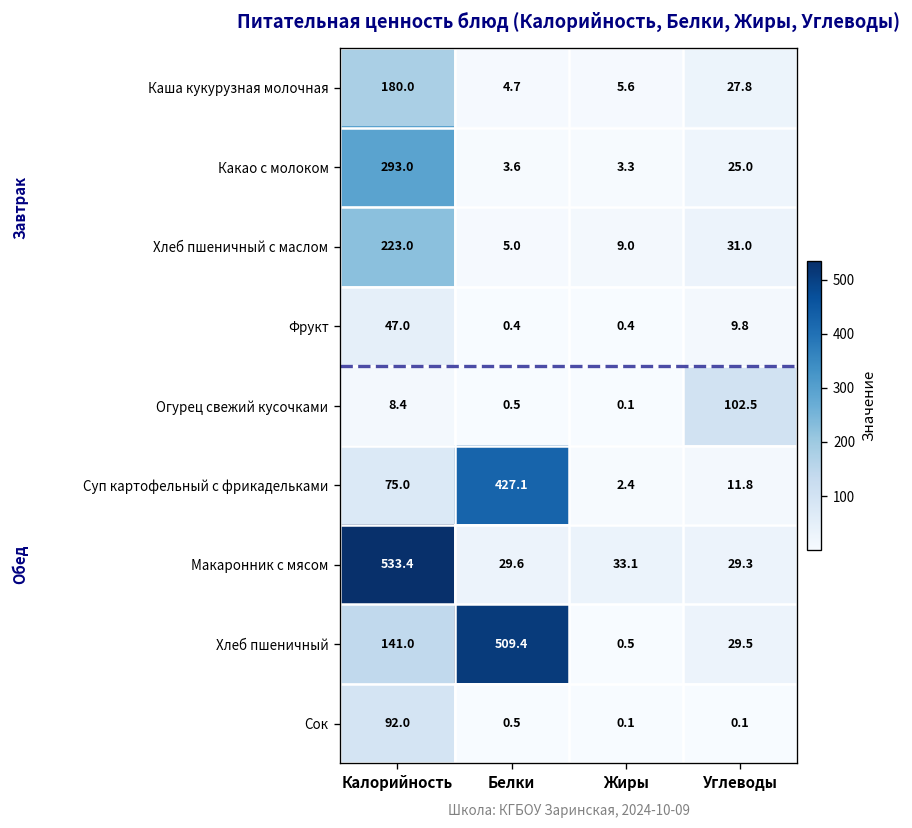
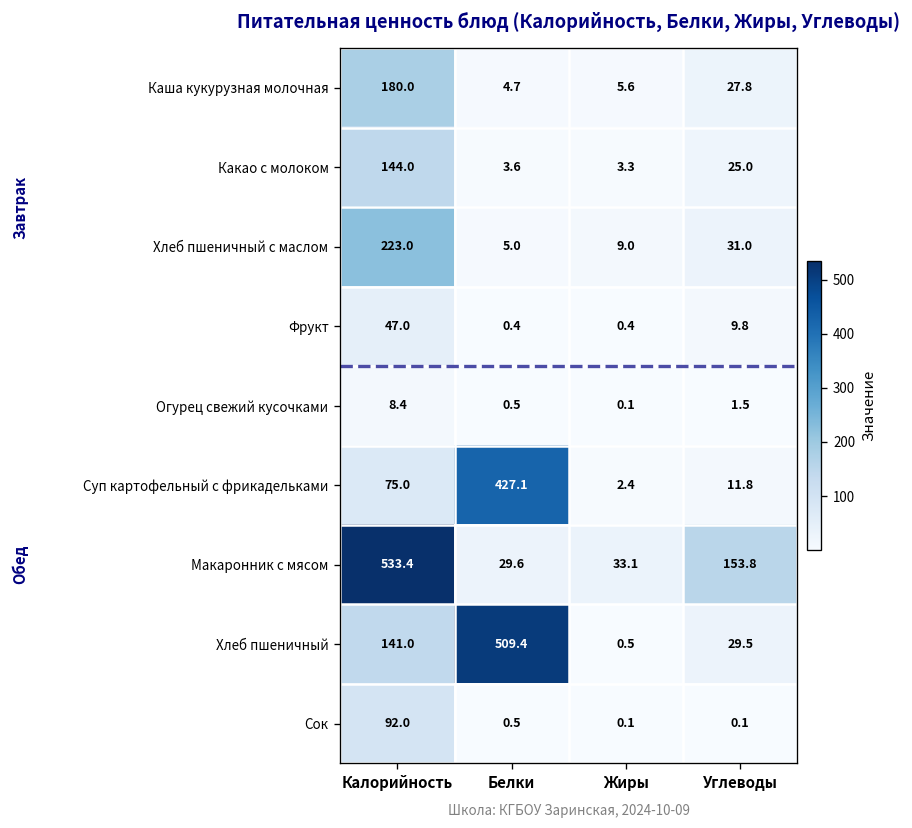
  {
    "Каша кукурузная молочная": {
      "Калорийность": 180.0,
      "Белки": 4.7,
      "Жиры": 5.6,
      "Углеводы": 27.8
    },
    "Какао с молоком": {
-     "Калорийность": 293.0,
+     "Калорийность": 144.0,
      "Белки": 3.6,
      "Жиры": 3.3,
      "Углеводы": 25.0
    },
    "Хлеб пшеничный с маслом": {
      "Калорийность": 223.0,
      "Белки": 5.0,
      "Жиры": 9.0,
      "Углеводы": 31.0
    },
    "Фрукт": {
      "Калорийность": 47.0,
      "Белки": 0.4,
      "Жиры": 0.4,
      "Углеводы": 9.8
    },
    "Огурец свежий кусочками": {
      "Калорийность": 8.4,
      "Белки": 0.5,
      "Жиры": 0.1,
-     "Углеводы": 102.5
+     "Углеводы": 1.5
    },
    "Суп картофельный с фрикадельками": {
      "Калорийность": 75.0,
      "Белки": 427.1,
      "Жиры": 2.4,
      "Углеводы": 11.8
    },
    "Макаронник с мясом": {
      "Калорийность": 533.4,
      "Белки": 29.6,
      "Жиры": 33.1,
-     "Углеводы": 29.3
+     "Углеводы": 153.8
    },
    "Хлеб пшеничный": {
      "Калорийность": 141.0,
      "Белки": 509.4,
      "Жиры": 0.5,
      "Углеводы": 29.5
    },
    "Сок": {
      "Калорийность": 92.0,
      "Белки": 0.5,
      "Жиры": 0.1,
      "Углеводы": 0.1
    }
  }
